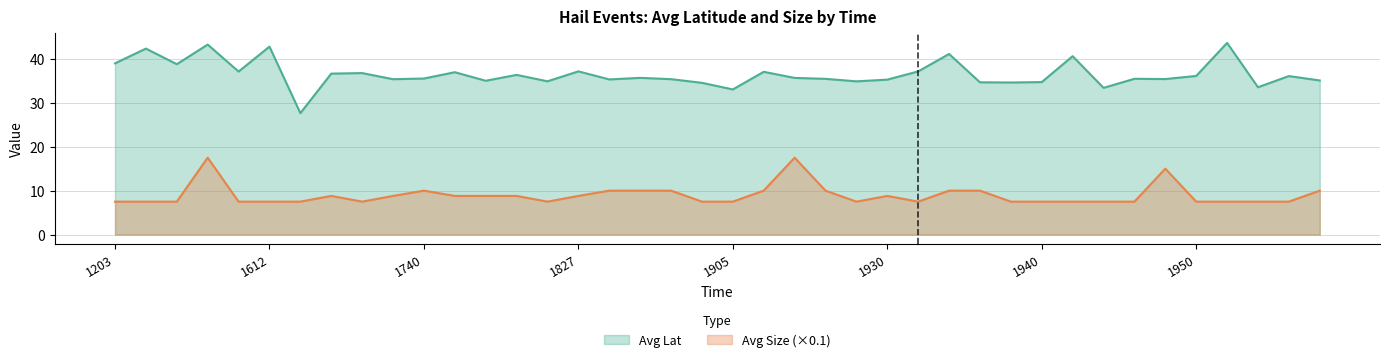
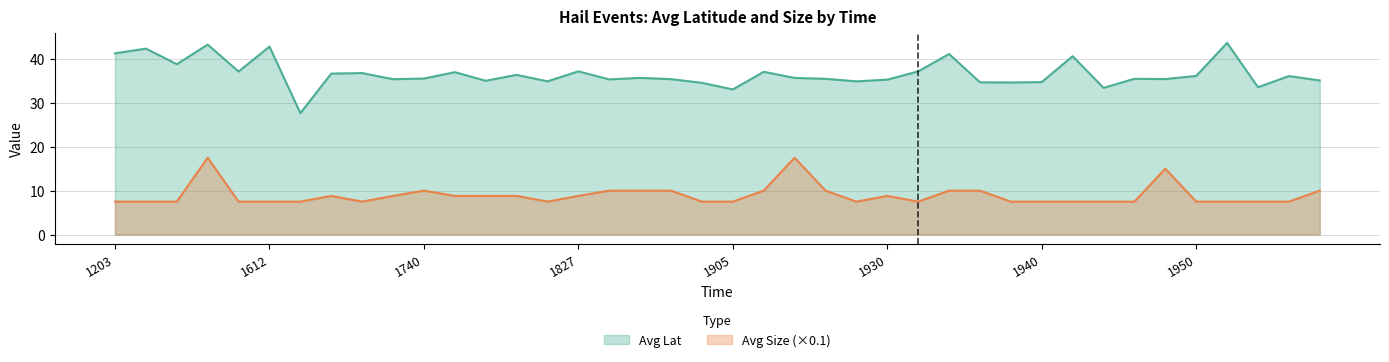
  {
    "Avg Lat": {
-     "1203": 39,
+     "1203": 41,
      "1612": 43,
      "1827": 37
    },
    "Avg Size (×0.1)": {
      "1203": 8,
      "1612": 8,
      "1827": 9
    }
  }
